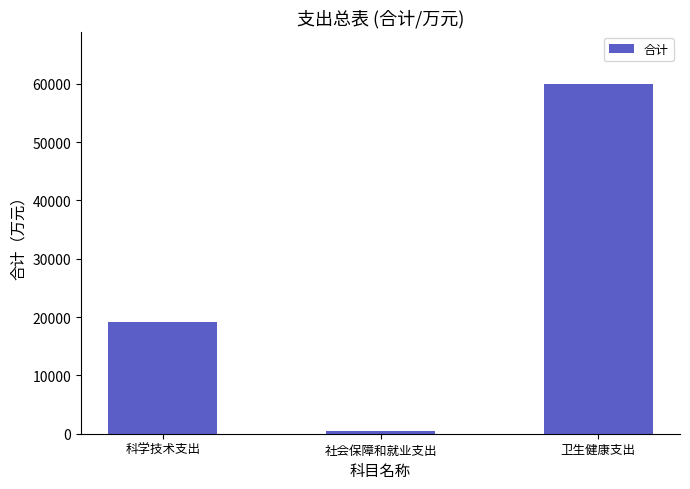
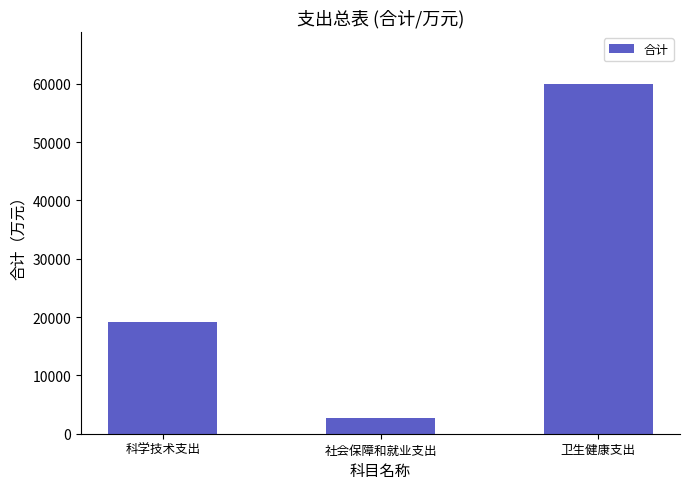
  {
    "科学技术支出": 19000,
-   "社会保障和就业支出": 0,
+   "社会保障和就业支出": 3000,
    "卫生健康支出": 60000
  }
